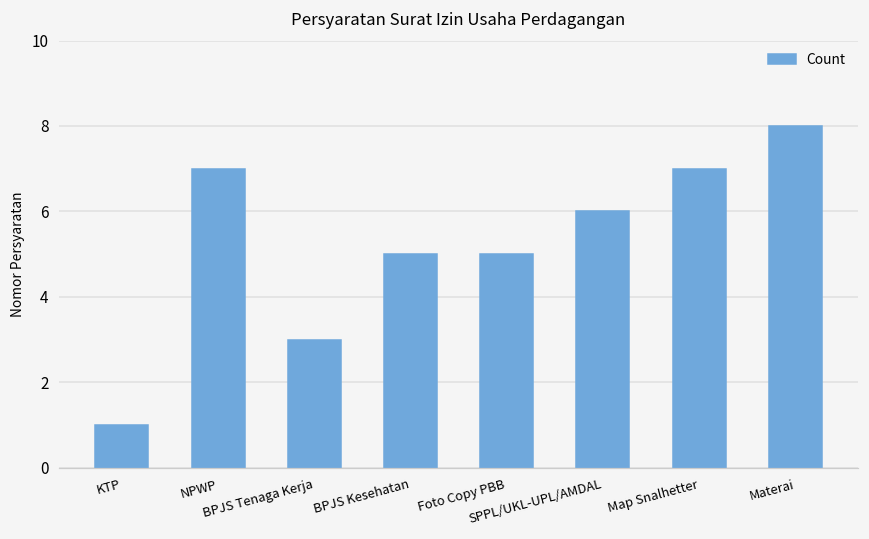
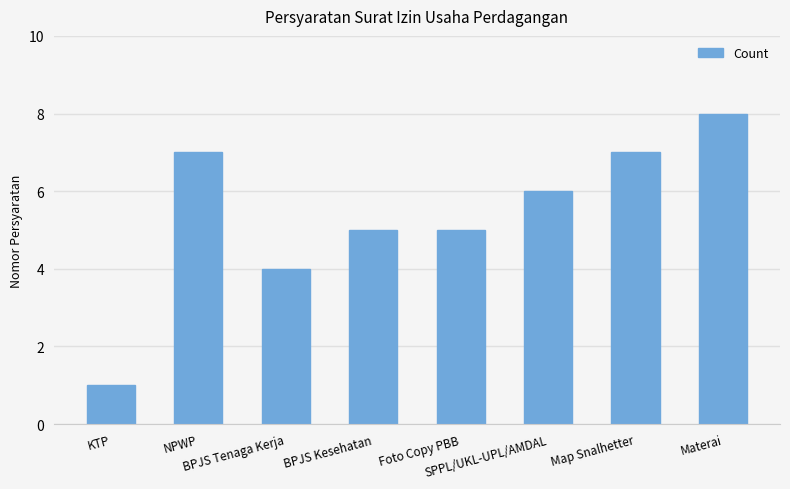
  {
    "KTP": 1,
    "NPWP": 7,
-   "BPJS Tenaga Kerja": 3,
+   "BPJS Tenaga Kerja": 4,
    "BPJS Kesehatan": 5,
    "Foto Copy PBB": 5,
    "SPPL/UKL-UPL/AMDAL": 6,
    "Map Snalhetter": 7,
    "Materai": 8
  }
